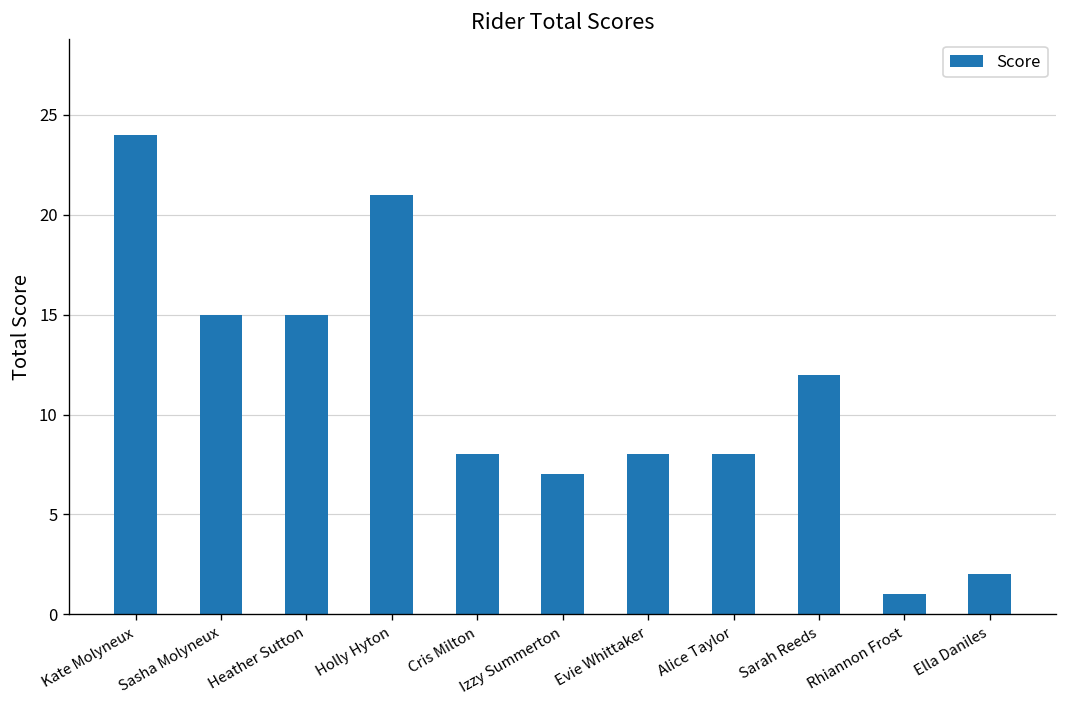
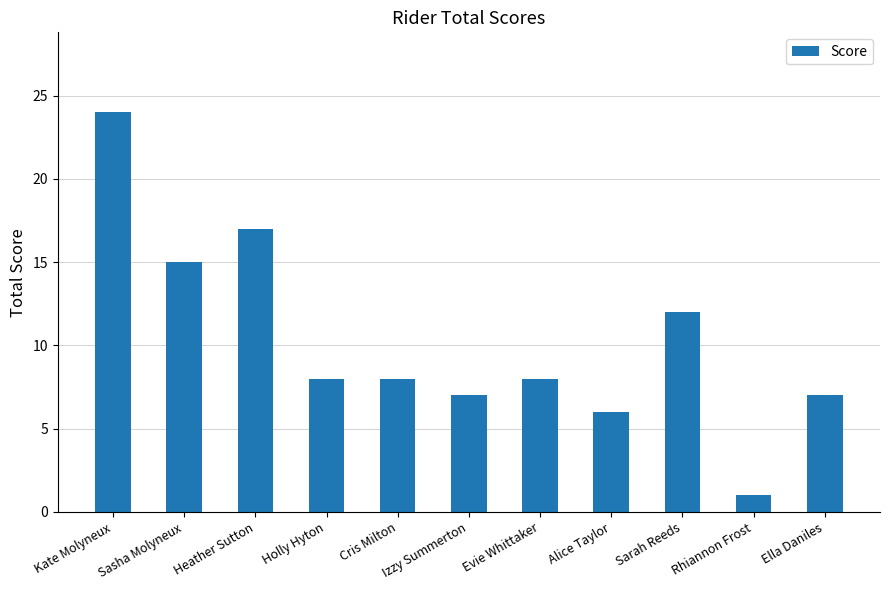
  {
    "Kate Molyneux": 24,
    "Sasha Molyneux": 15,
-   "Heather Sutton": 15,
-   "Holly Hyton": 21,
+   "Heather Sutton": 17,
+   "Holly Hyton": 8,
    "Cris Milton": 8,
    "Izzy Summerton": 7,
    "Evie Whittaker": 8,
-   "Alice Taylor": 8,
+   "Alice Taylor": 6,
    "Sarah Reeds": 12,
    "Rhiannon Frost": 1,
-   "Ella Daniles": 2
+   "Ella Daniles": 7
  }
